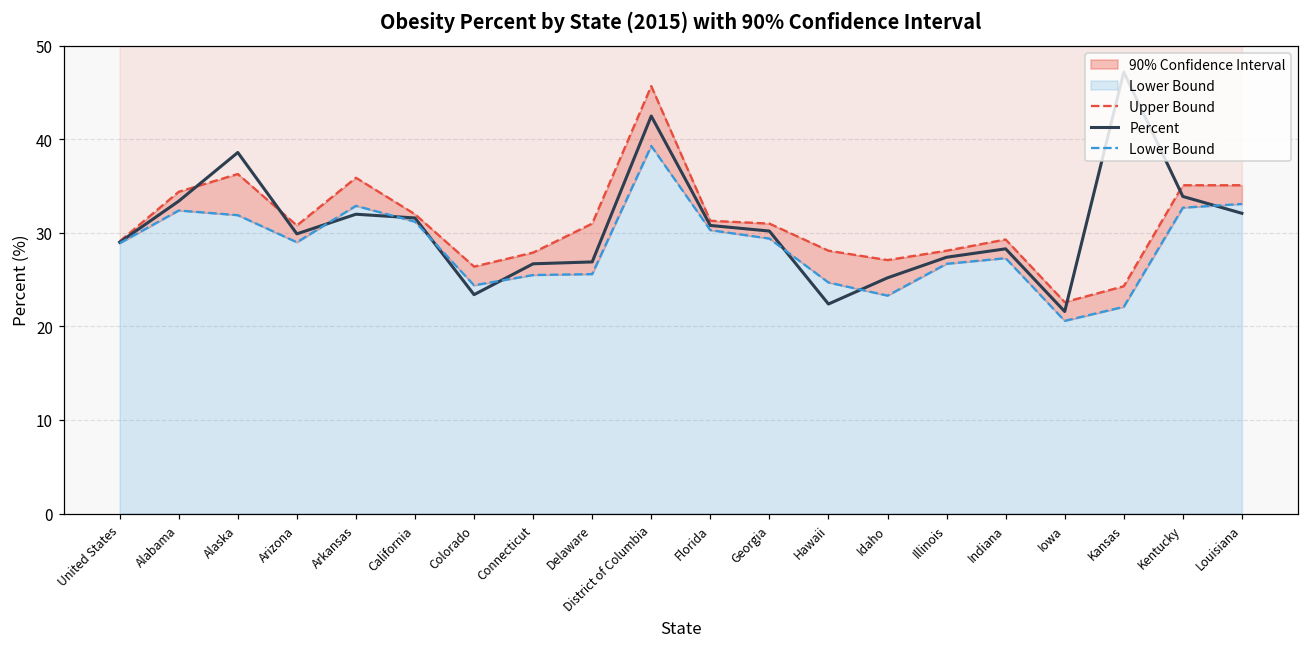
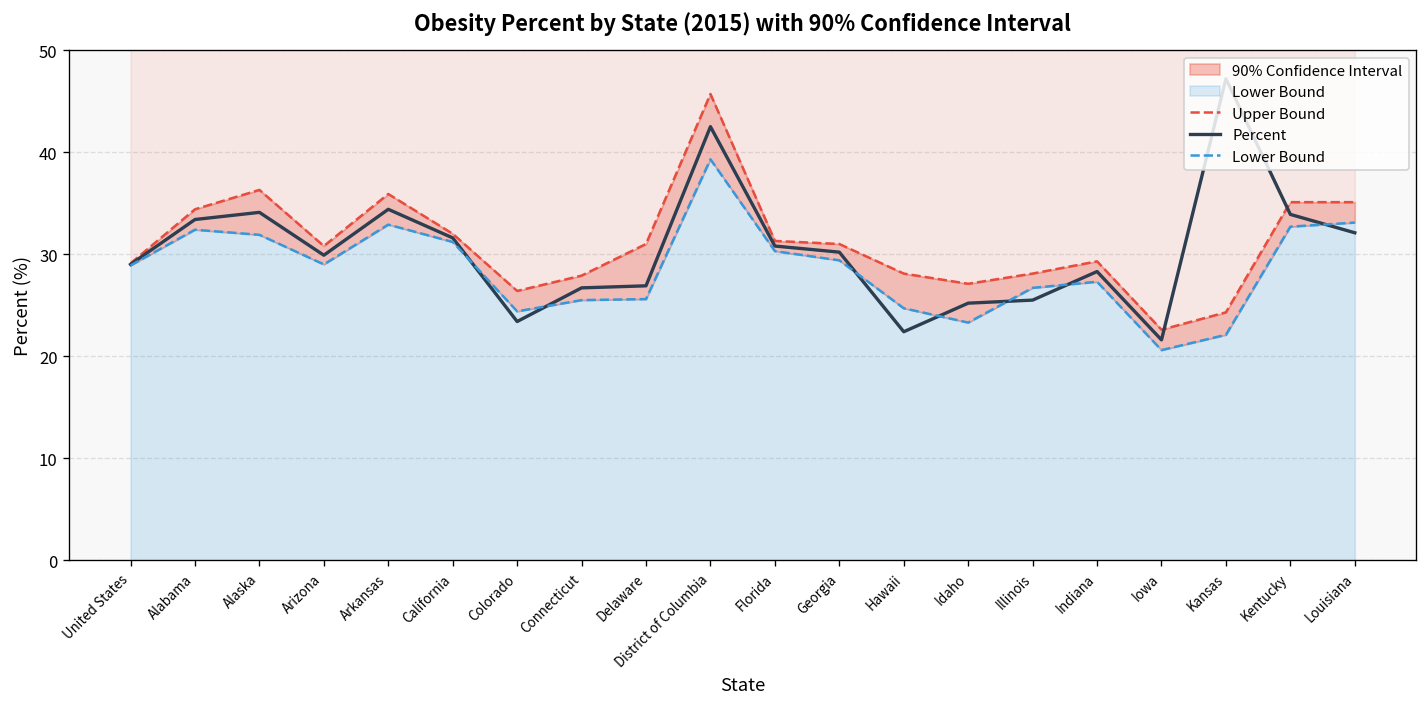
  {
    "Percent": {
      "Alabama": 33,
-     "Alaska": 39,
+     "Alaska": 34,
      "Arizona": 30,
-     "Arkansas": 32,
+     "Arkansas": 34,
      "California": 32,
      "Colorado": 23,
      "Connecticut": 27,
      "Delaware": 27,
      "District of Columbia": 43,
      "Florida": 31,
      "Georgia": 30,
      "Hawaii": 22,
      "Idaho": 25,
-     "Illinois": 27,
+     "Illinois": 26,
      "Indiana": 28,
      "Iowa": 22,
      "Kentucky": 34,
      "Louisiana": 32
    }
  }
